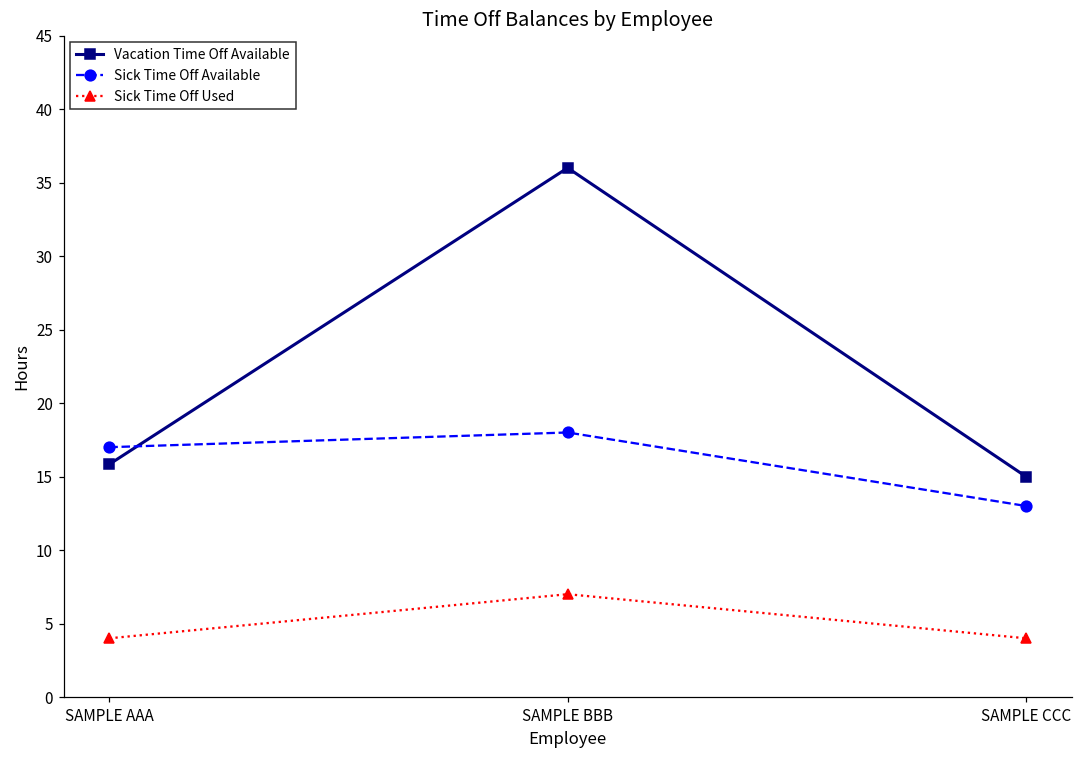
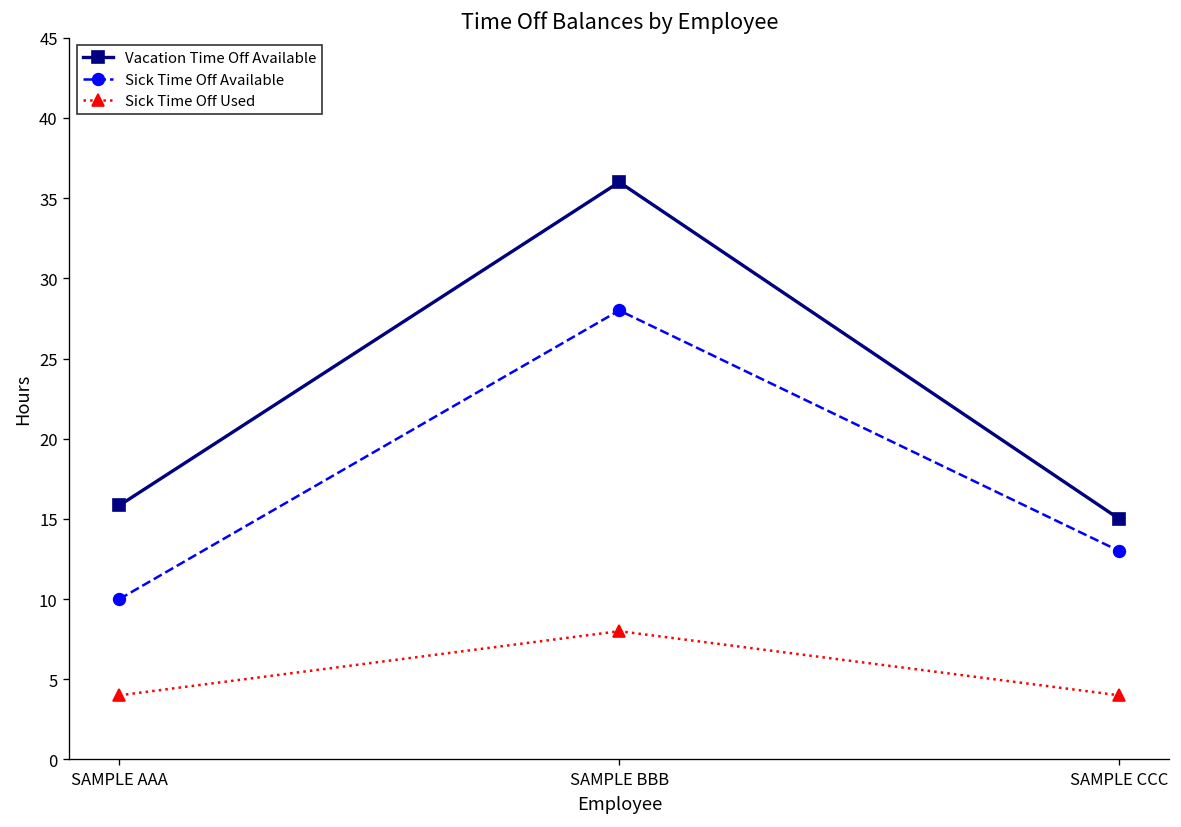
  {
    "Vacation Time Off Available": {
      "SAMPLE AAA": 16,
      "SAMPLE BBB": 36,
      "SAMPLE CCC": 15
    },
    "Sick Time Off Available": {
-     "SAMPLE AAA": 17,
-     "SAMPLE BBB": 18,
+     "SAMPLE AAA": 10,
+     "SAMPLE BBB": 28,
      "SAMPLE CCC": 13
    },
    "Sick Time Off Used": {
      "SAMPLE AAA": 4,
-     "SAMPLE BBB": 7,
+     "SAMPLE BBB": 8,
      "SAMPLE CCC": 4
    }
  }
